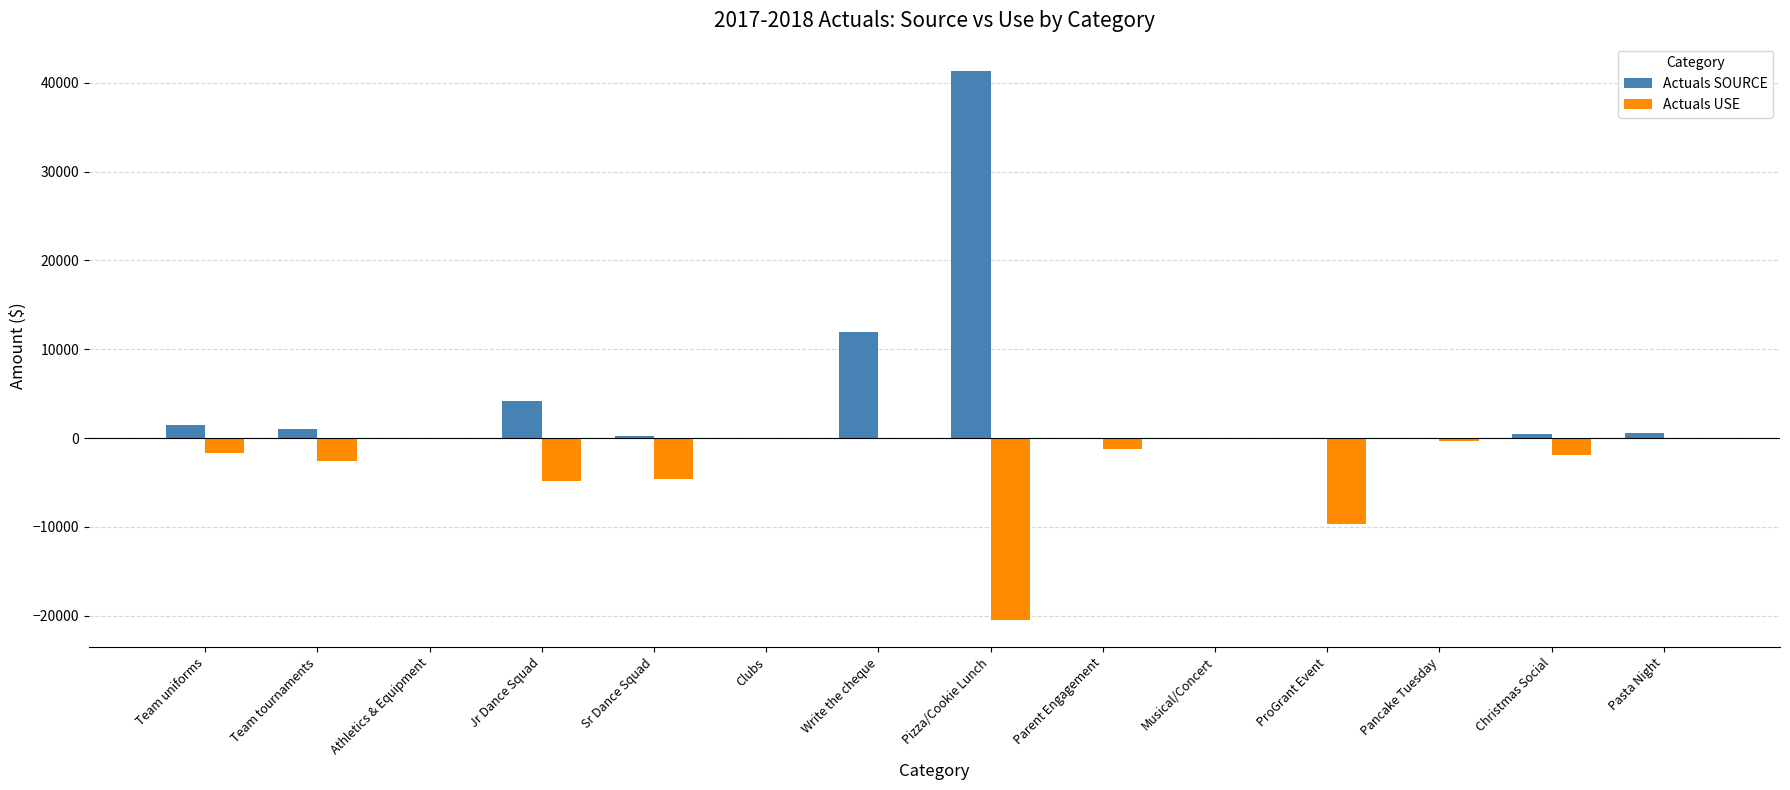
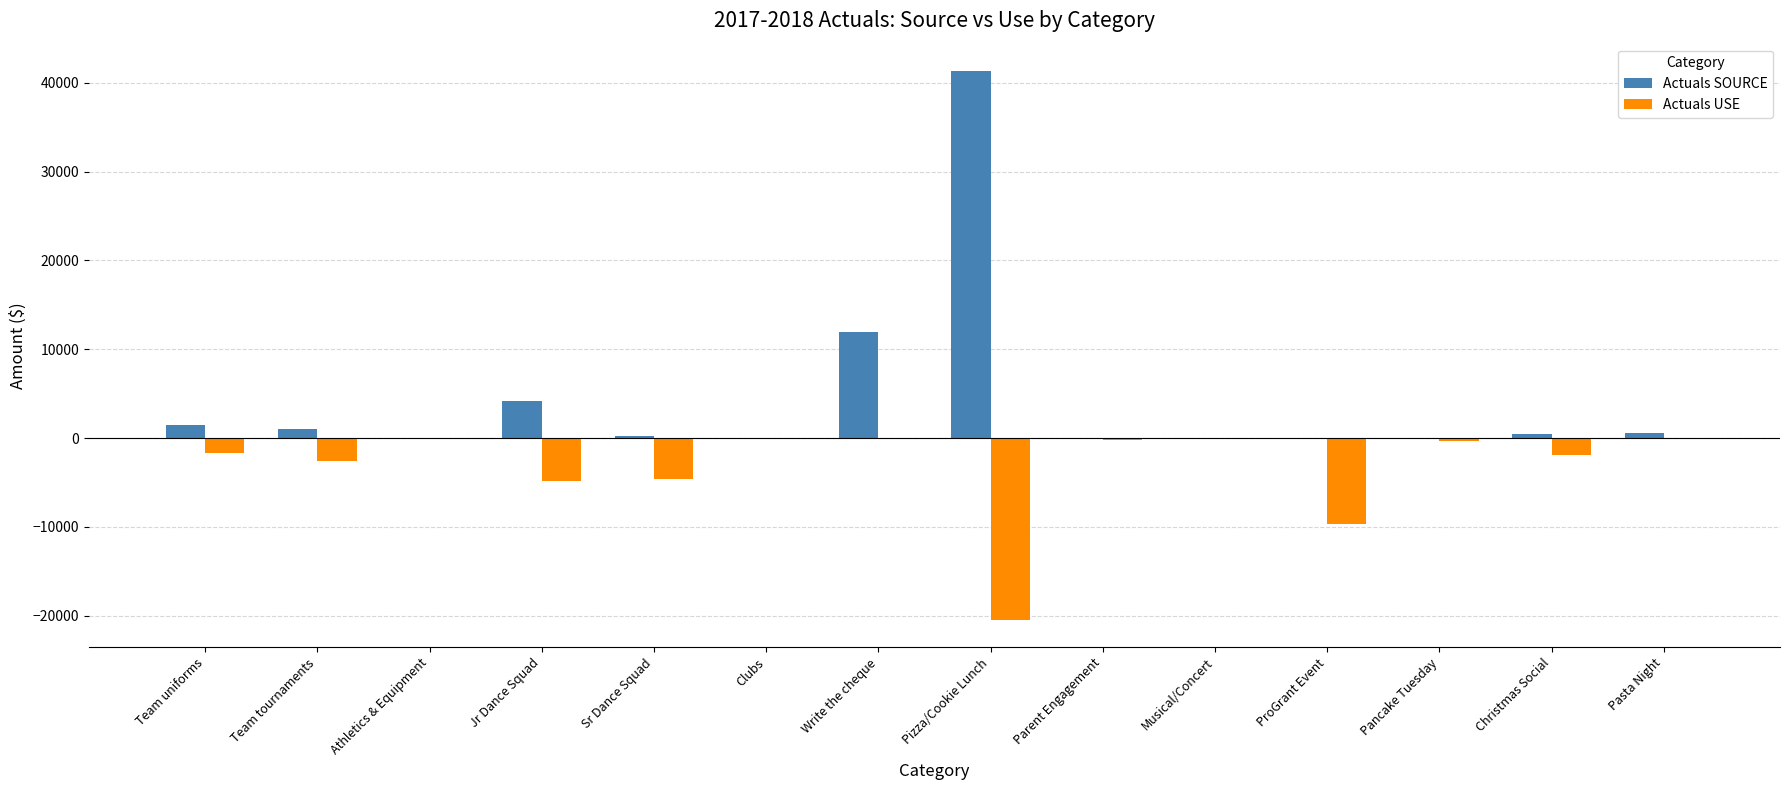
  {
    "Actuals SOURCE": {
      "Team uniforms": 1000,
      "Team tournaments": 1000,
      "Athletics & Equipment": 0,
      "Jr Dance Squad": 4000,
      "Sr Dance Squad": 0,
      "Clubs": 0,
      "Write the cheque": 12000,
      "Pizza/Cookie Lunch": 41000,
      "Parent Engagement": 0,
      "Musical/Concert": 0,
      "ProGrant Event": 0,
      "Pancake Tuesday": 0,
      "Christmas Social": 0,
      "Pasta Night": 1000
    },
    "Actuals USE": {
      "Team uniforms": -2000,
      "Team tournaments": -3000,
      "Athletics & Equipment": 0,
      "Jr Dance Squad": -5000,
      "Sr Dance Squad": -5000,
      "Write the cheque": 0,
      "Pizza/Cookie Lunch": -20000,
-     "Parent Engagement": -1000,
+     "Parent Engagement": 0,
      "ProGrant Event": -10000,
      "Pancake Tuesday": 0,
      "Christmas Social": -2000,
      "Pasta Night": 0
    }
  }
